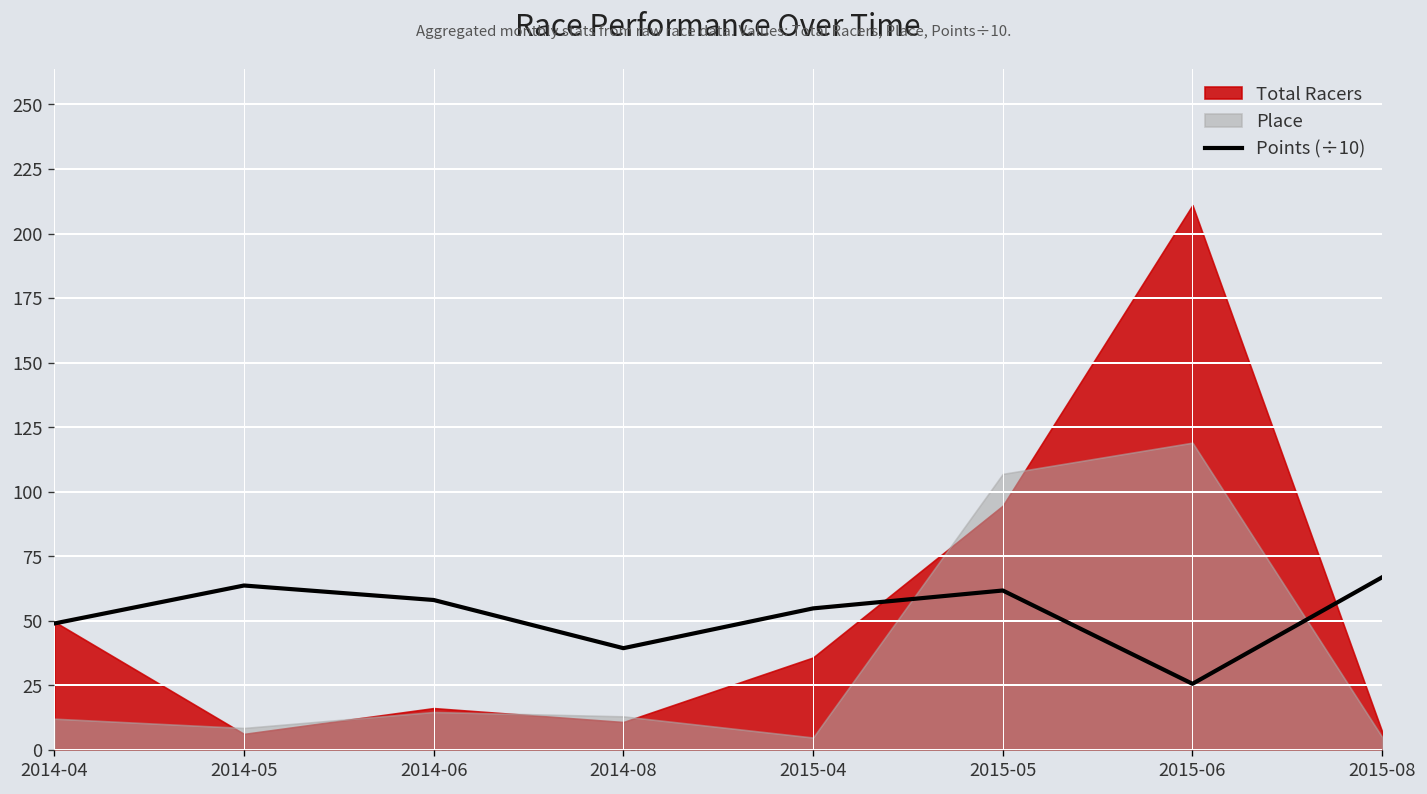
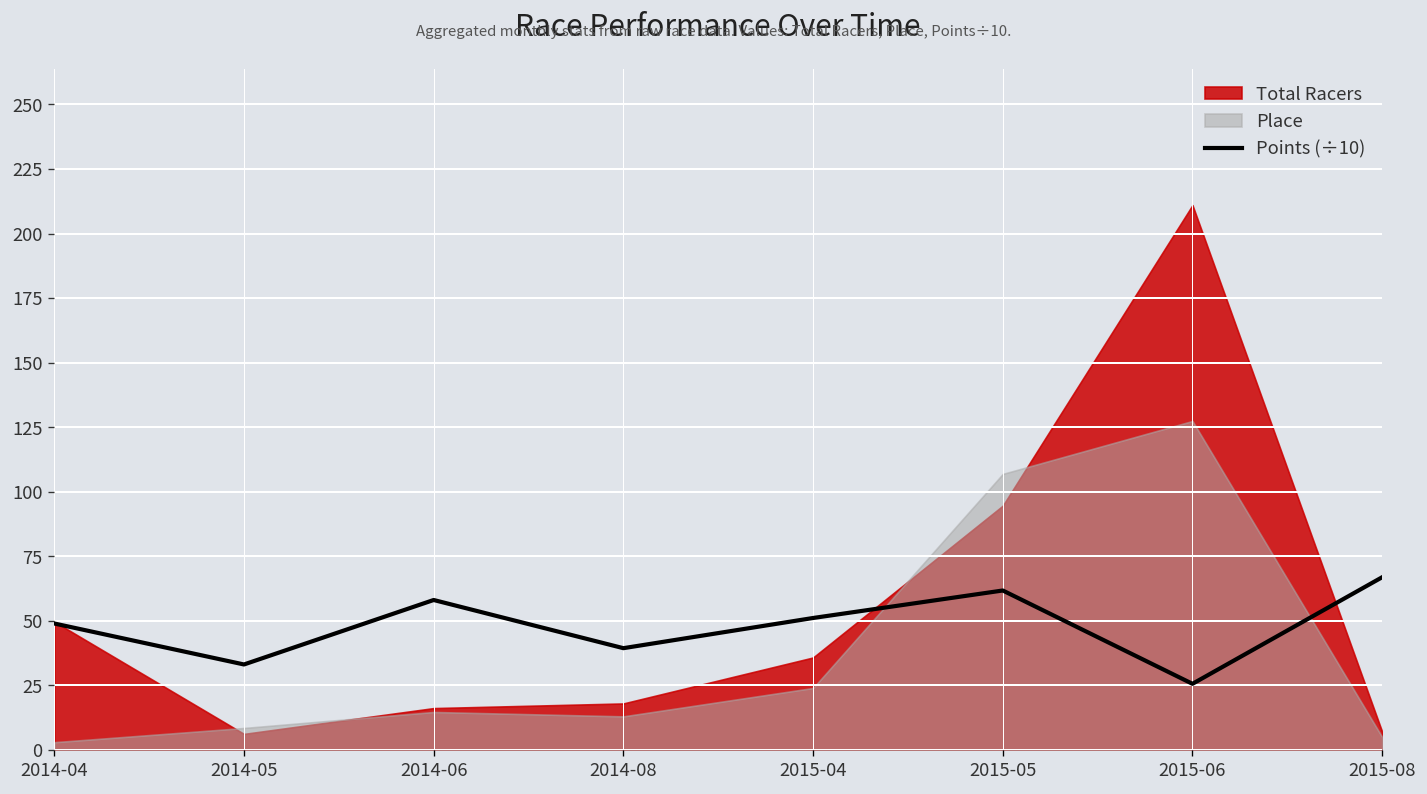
  {
    "Points (÷10)": {
-     "2014-05": 64,
+     "2014-05": 33,
      "2014-06": 58,
      "2014-08": 39,
-     "2015-04": 55,
+     "2015-04": 51,
      "2015-05": 62,
      "2015-06": 26,
      "2015-08": 67
    },
    "Total Racers": {
      "2014-05": 6,
      "2014-06": 16,
-     "2014-08": 11,
+     "2014-08": 18,
      "2015-04": 36,
      "2015-05": 95,
      "2015-06": 211,
      "2015-08": 7
    },
    "Place": {
-     "2014-04": 12,
+     "2014-04": 3,
      "2014-05": 9,
      "2014-06": 15,
      "2014-08": 13,
-     "2015-04": 5,
+     "2015-04": 24,
      "2015-05": 107,
-     "2015-06": 119,
+     "2015-06": 127,
      "2015-08": 5
    }
  }
